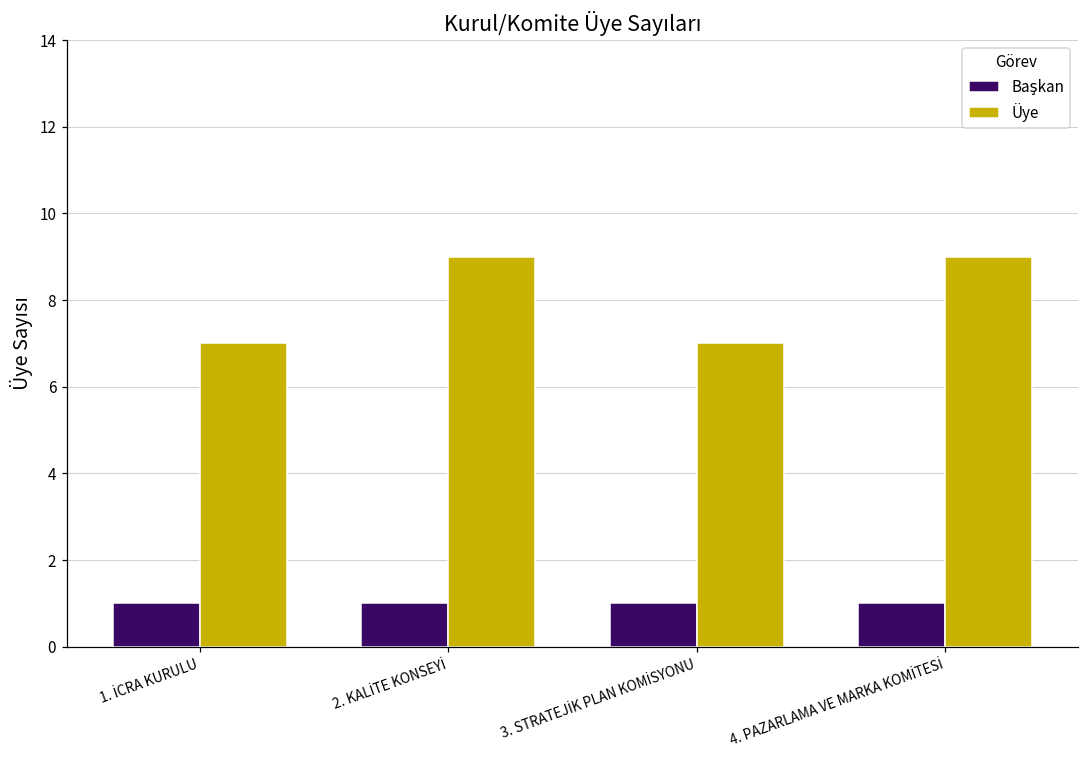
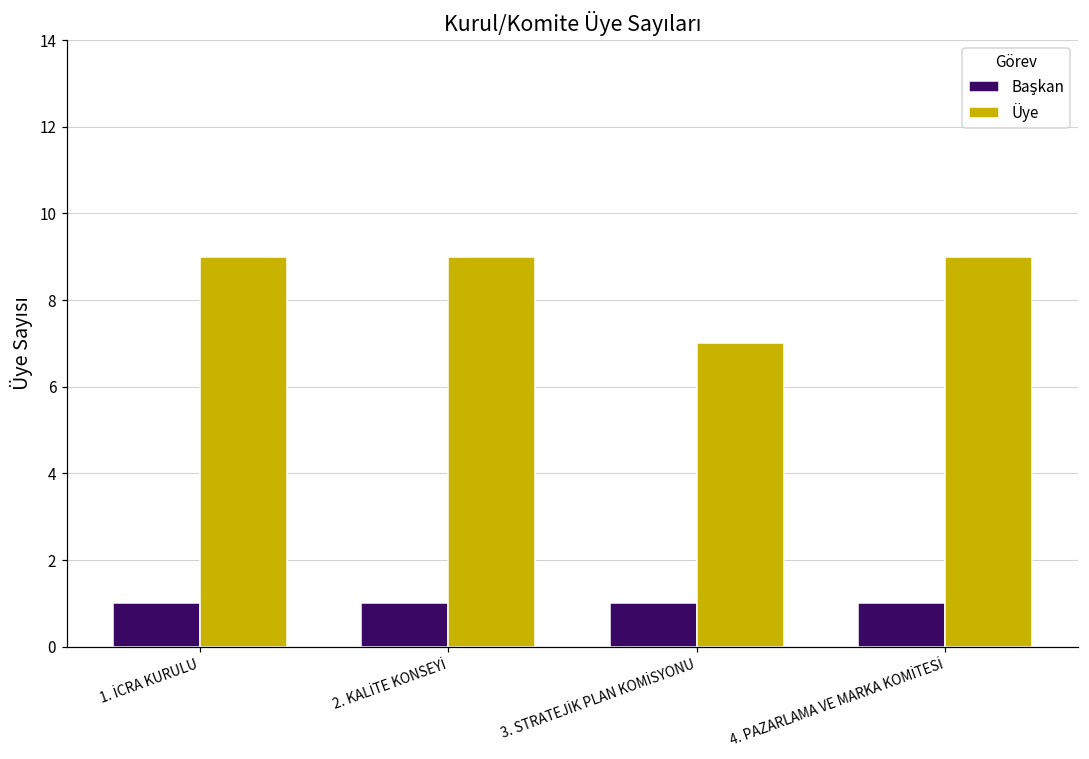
  {
    "Başkan": {
      "1. İCRA KURULU": 1,
      "2. KALİTE KONSEYİ": 1,
      "3. STRATEJİK PLAN KOMİSYONU": 1,
      "4. PAZARLAMA VE MARKA KOMİTESİ": 1
    },
    "Üye": {
-     "1. İCRA KURULU": 7,
+     "1. İCRA KURULU": 9,
      "2. KALİTE KONSEYİ": 9,
      "3. STRATEJİK PLAN KOMİSYONU": 7,
      "4. PAZARLAMA VE MARKA KOMİTESİ": 9
    }
  }
